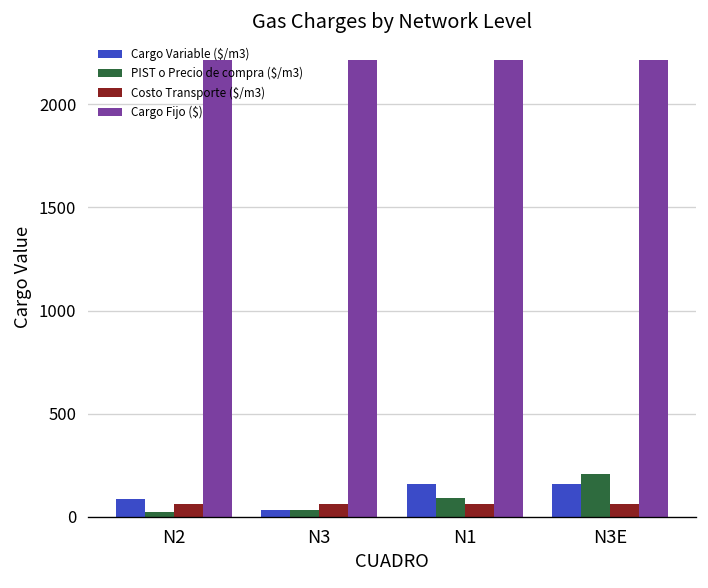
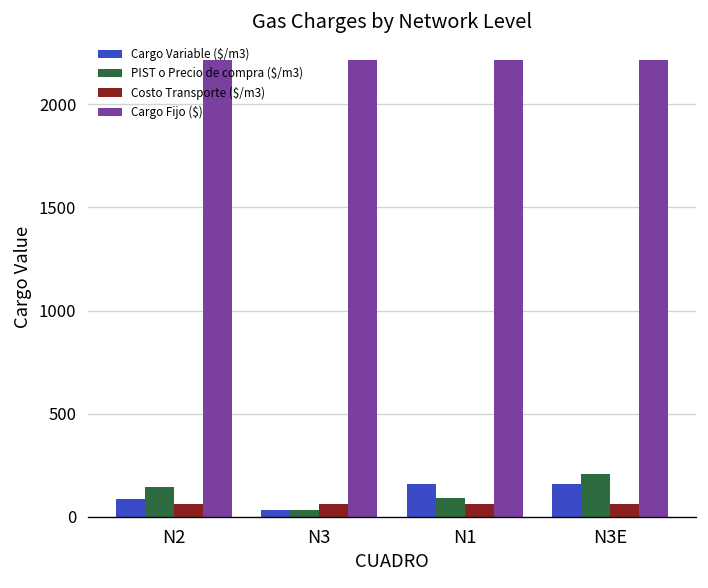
  {
    "Cargo Variable ($/m3)": {
      "N2": 90,
      "N3": 30,
      "N1": 160,
      "N3E": 160
    },
    "PIST o Precio de compra ($/m3)": {
-     "N2": 20,
+     "N2": 150,
      "N3": 40,
      "N1": 90,
      "N3E": 210
    },
    "Costo Transporte ($/m3)": {
      "N2": 60,
      "N3": 60,
      "N1": 60,
      "N3E": 60
    },
    "Cargo Fijo ($)": {
      "N2": 2210,
      "N3": 2210,
      "N1": 2210,
      "N3E": 2210
    }
  }
